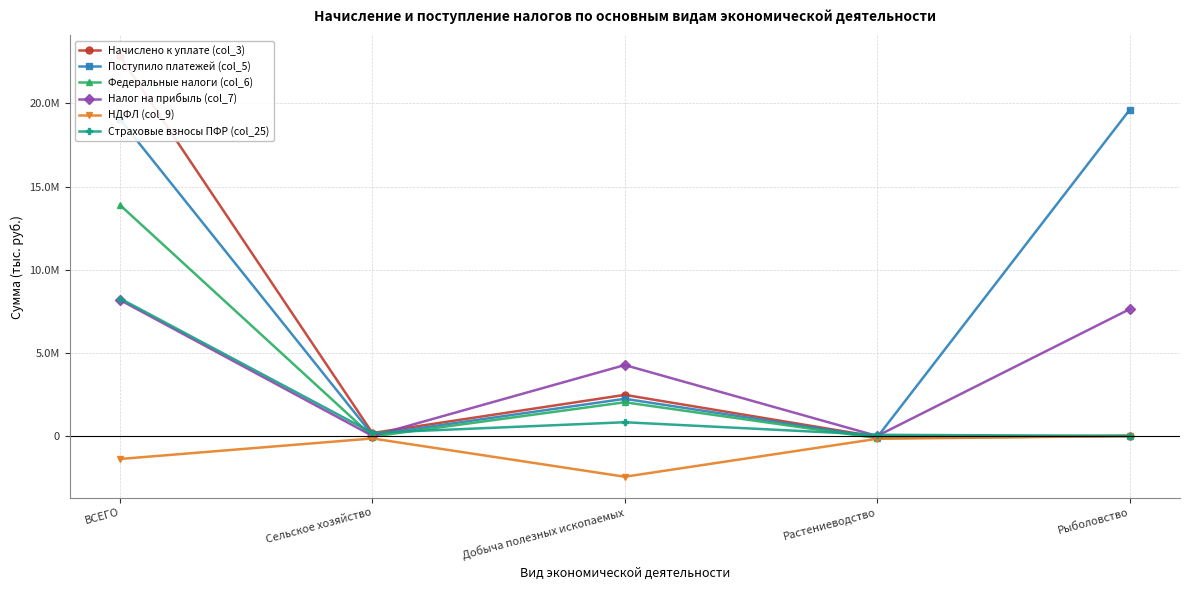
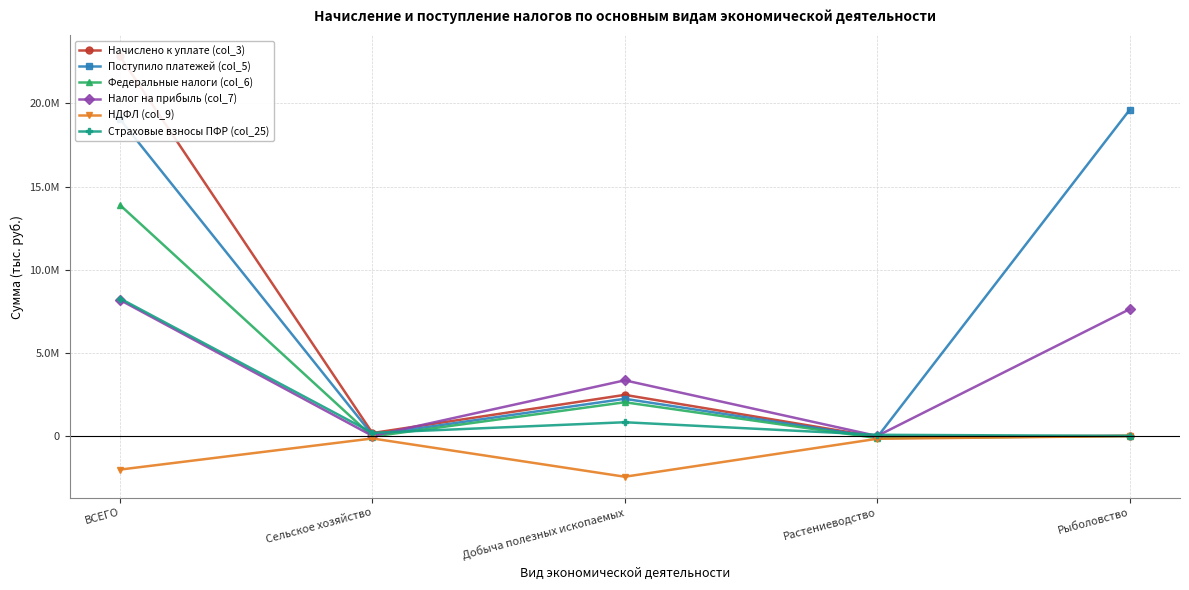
  {
    "Начислено к уплате (col_3)": {
      "Добыча полезных ископаемых": 2500000
    },
    "Поступило платежей (col_5)": {
      "Добыча полезных ископаемых": 2200000,
      "Рыболовство": 19600000
    },
    "Налог на прибыль (col_7)": {
-     "Добыча полезных ископаемых": 4300000,
+     "Добыча полезных ископаемых": 3300000,
      "Рыболовство": 7600000
    },
    "НДФЛ (col_9)": {
-     "ВСЕГО": -1400000,
+     "ВСЕГО": -2000000,
      "Добыча полезных ископаемых": -2400000
    }
  }
